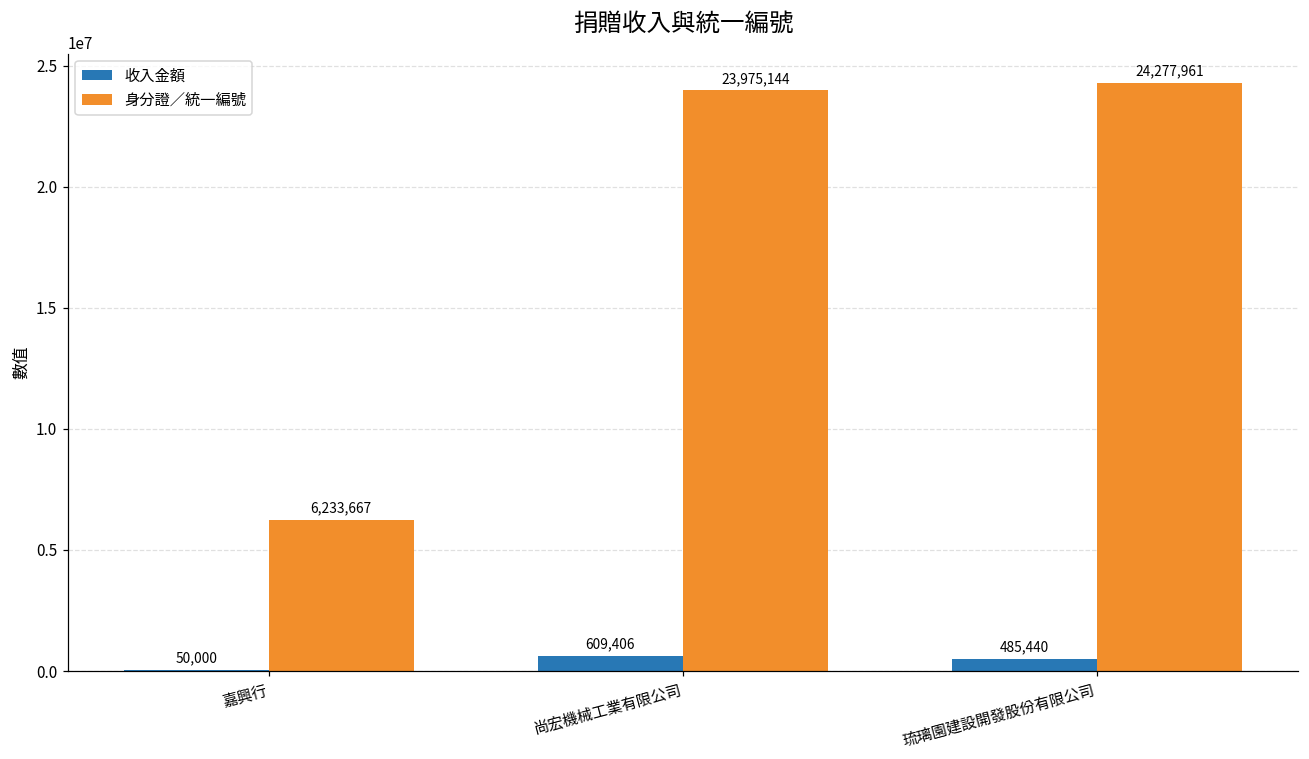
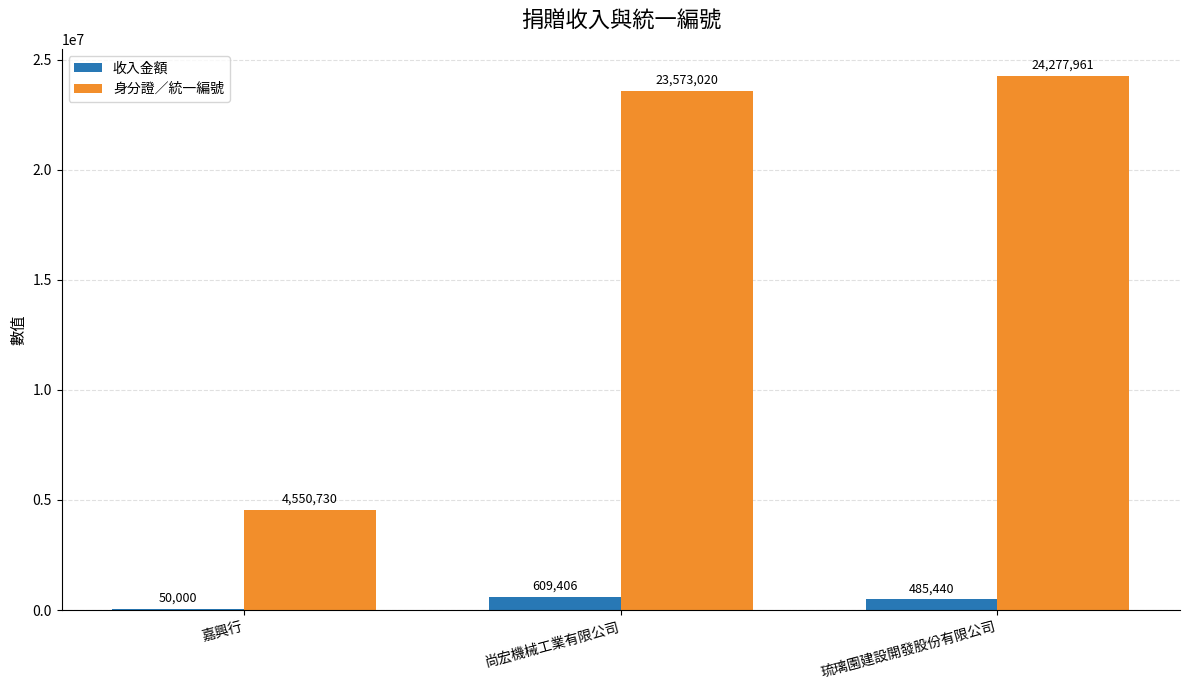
  {
    "收入金額": {
      "嘉興行": "50,000",
      "尚宏機械工業有限公司": "609,406",
      "琉璃園建設開發股份有限公司": "485,440"
    },
    "身分證／統一編號": {
-     "嘉興行": "6,233,667",
-     "尚宏機械工業有限公司": "23,975,144",
+     "嘉興行": "4,550,730",
+     "尚宏機械工業有限公司": "23,573,020",
      "琉璃園建設開發股份有限公司": "24,277,961"
    }
  }
